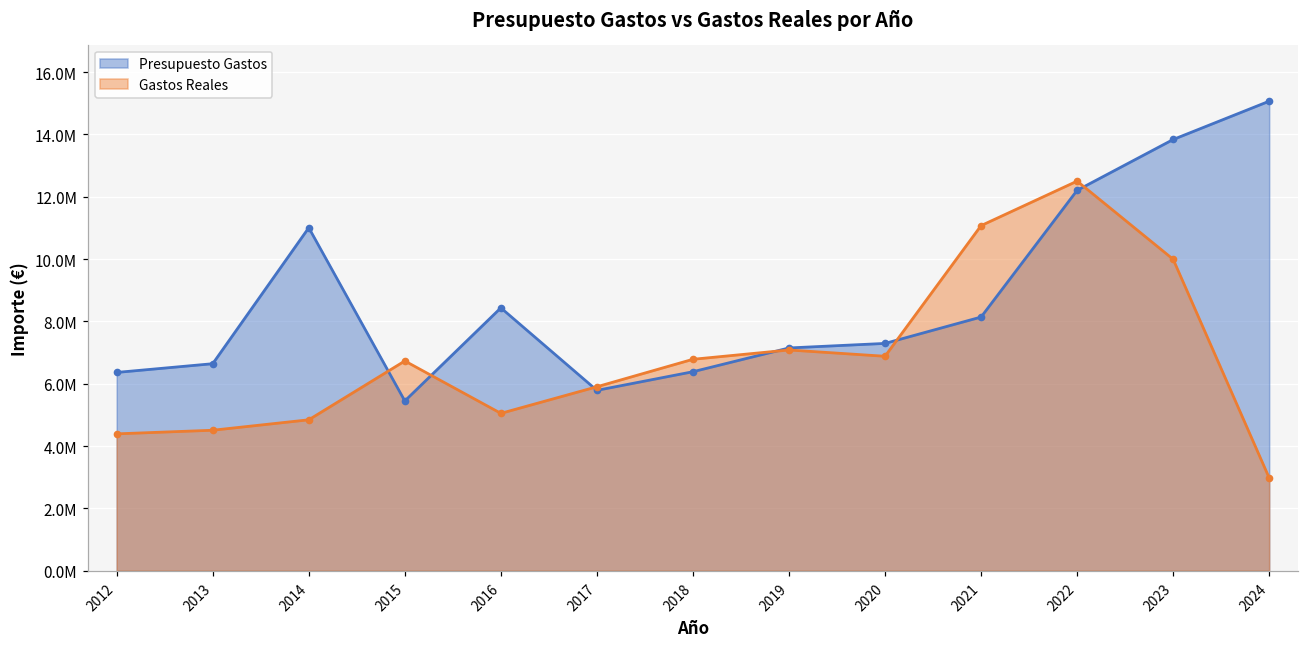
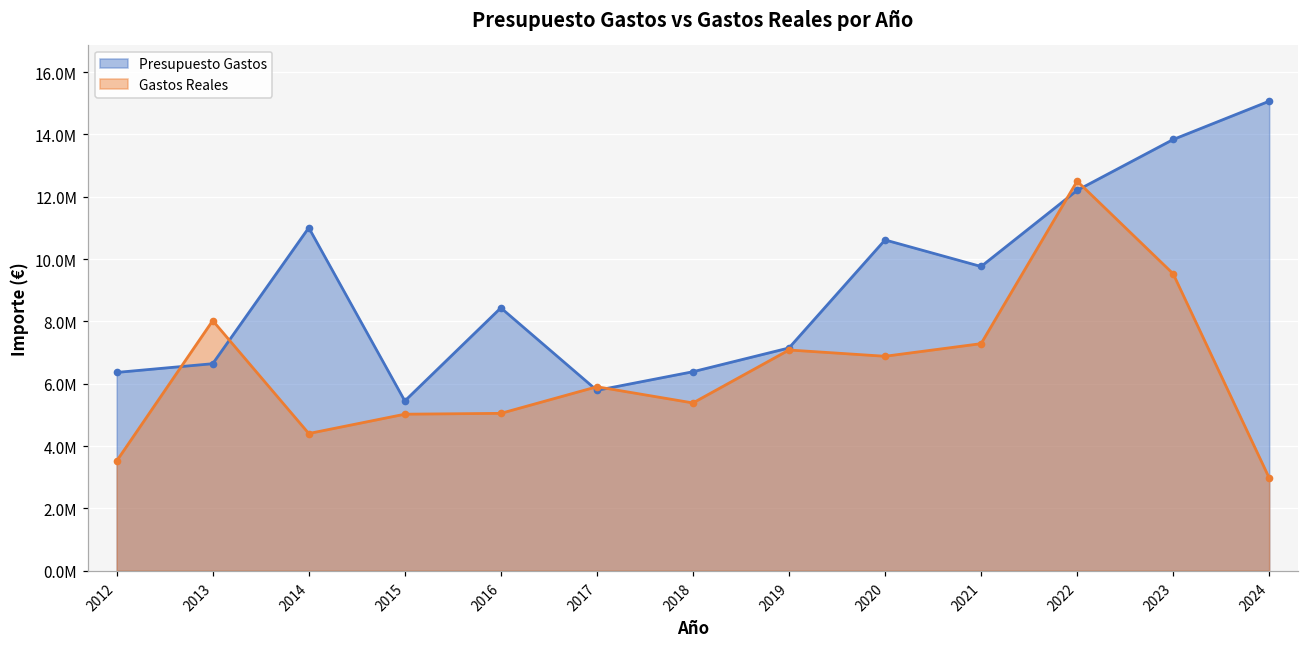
  {
    "Presupuesto Gastos": {
      "2012": 6400000,
      "2013": 6600000,
      "2014": 11000000,
      "2015": 5400000,
      "2016": 8400000,
      "2017": 5800000,
      "2018": 6400000,
-     "2020": 7300000,
-     "2021": 8100000,
+     "2020": 10600000,
+     "2021": 9800000,
      "2022": 12200000,
      "2023": 13800000,
      "2024": 15100000
    },
    "Gastos Reales": {
-     "2012": 4400000,
-     "2013": 4500000,
-     "2014": 4800000,
-     "2015": 6700000,
+     "2012": 3500000,
+     "2013": 8000000,
+     "2014": 4400000,
+     "2015": 5000000,
      "2016": 5000000,
      "2017": 5900000,
-     "2018": 6800000,
+     "2018": 5400000,
      "2020": 6900000,
-     "2021": 11100000,
+     "2021": 7300000,
      "2022": 12500000,
-     "2023": 10000000,
+     "2023": 9500000,
      "2024": 3000000
    }
  }
